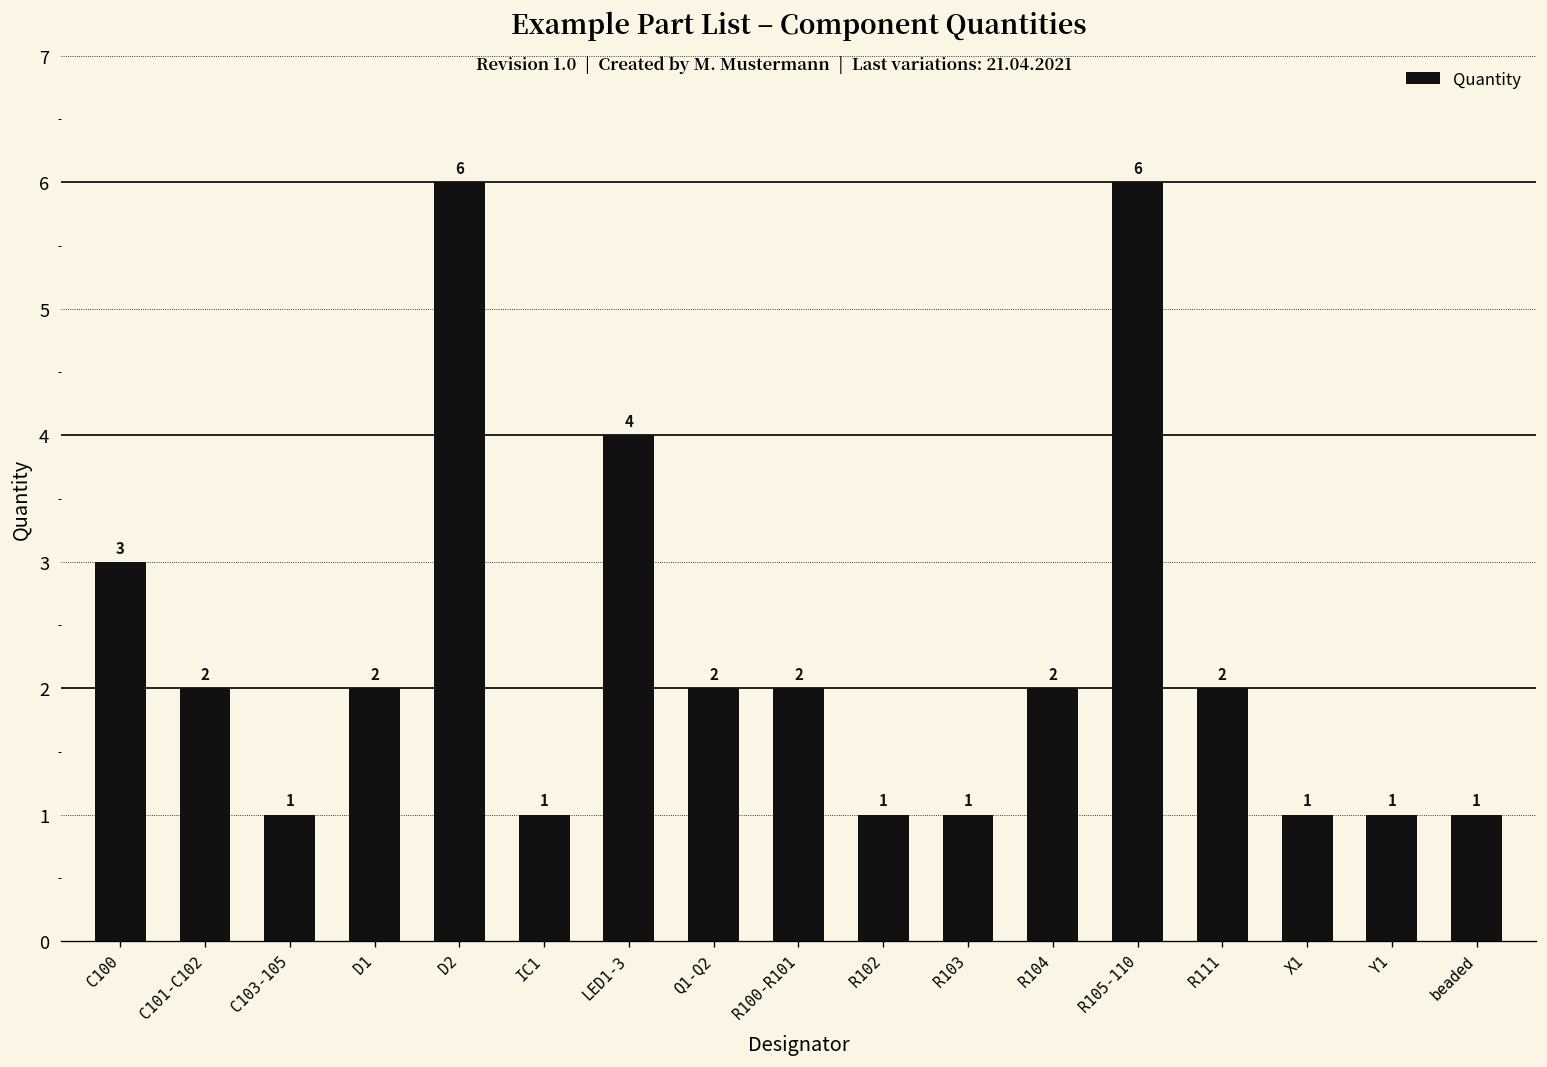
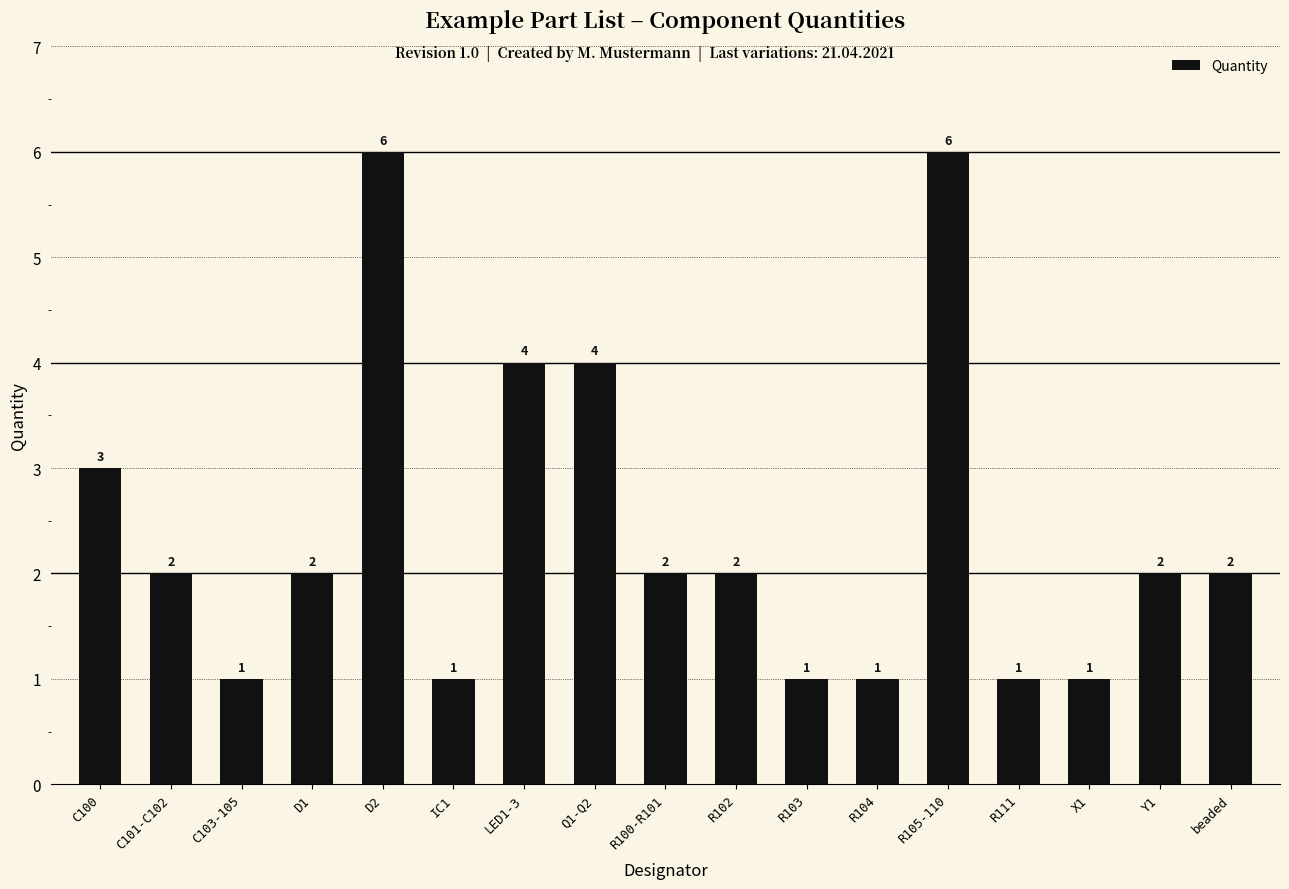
  {
    "C100": 3,
    "C101-C102": 2,
    "C103-105": 1,
    "D1": 2,
    "D2": 6,
    "IC1": 1,
    "LED1-3": 4,
-   "Q1-Q2": 2,
+   "Q1-Q2": 4,
    "R100-R101": 2,
-   "R102": 1,
+   "R102": 2,
    "R103": 1,
-   "R104": 2,
+   "R104": 1,
    "R105-110": 6,
-   "R111": 2,
+   "R111": 1,
    "X1": 1,
-   "Y1": 1,
-   "beaded": 1
+   "Y1": 2,
+   "beaded": 2
  }
